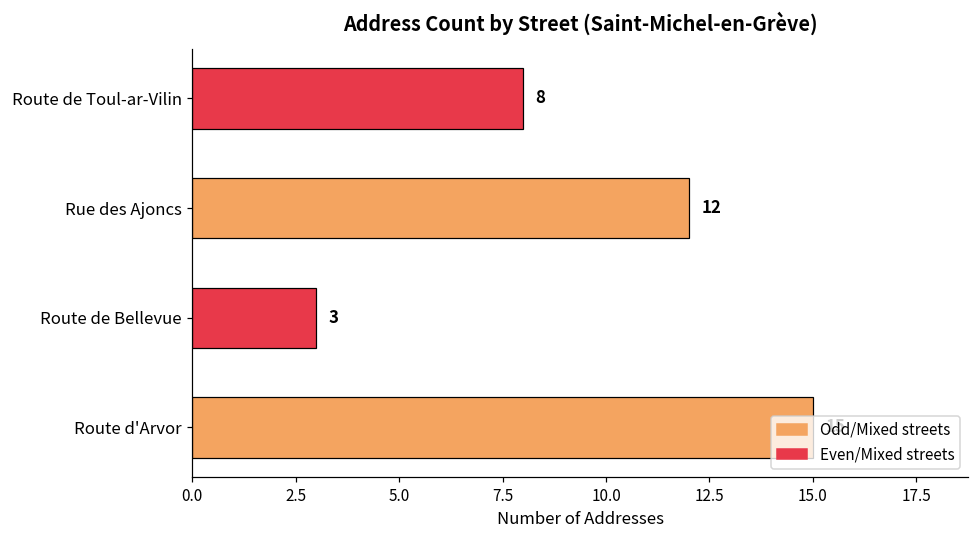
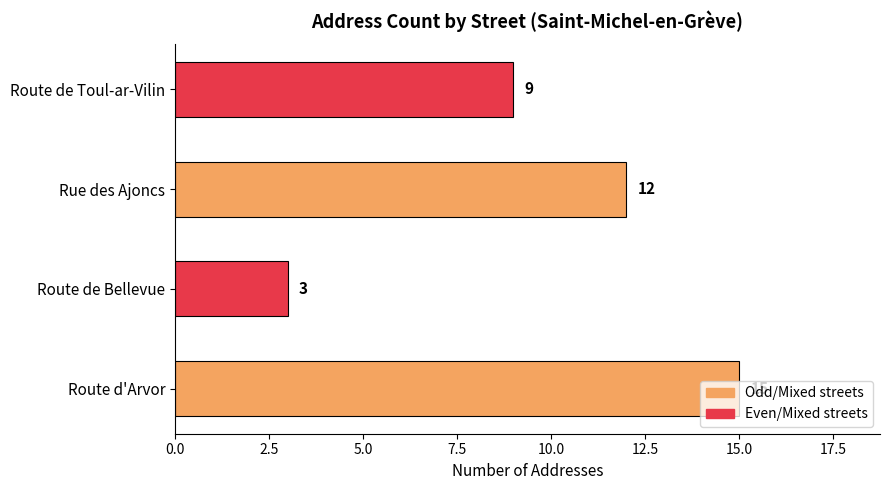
  {
-   "Route de Toul-ar-Vilin": 8,
+   "Route de Toul-ar-Vilin": 9,
    "Rue des Ajoncs": 12,
    "Route de Bellevue": 3
  }
